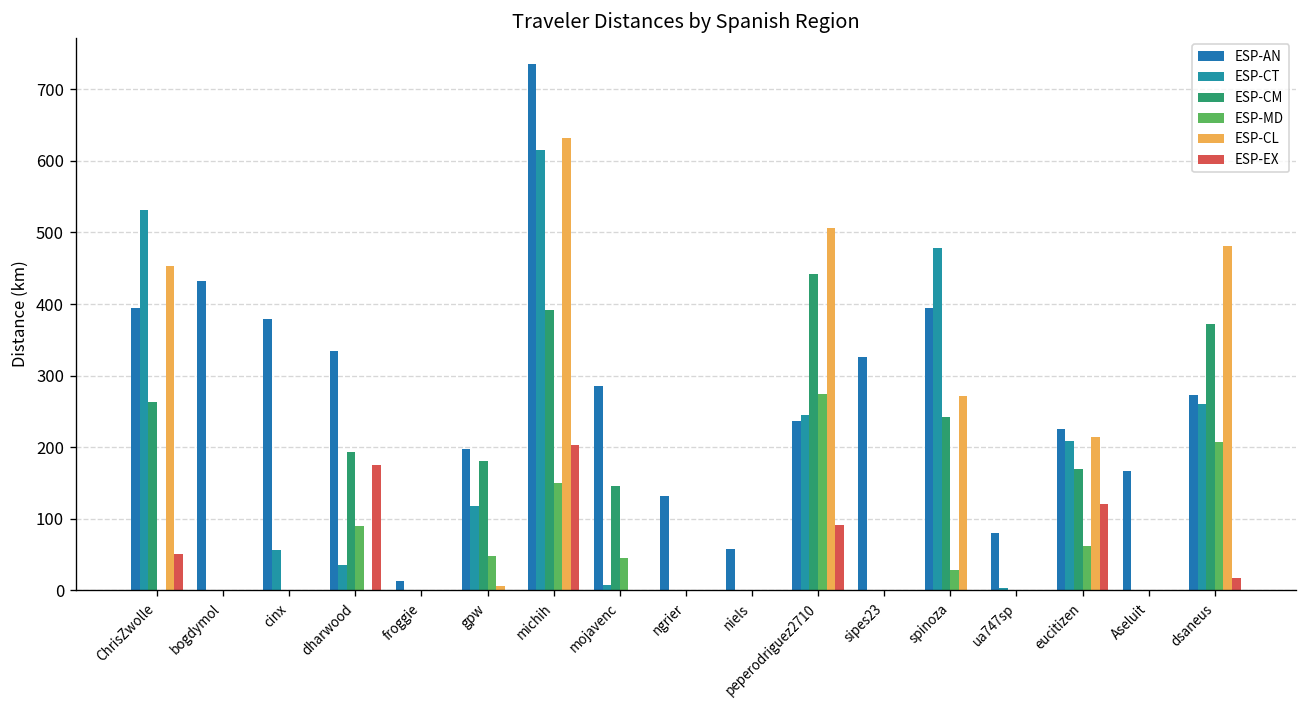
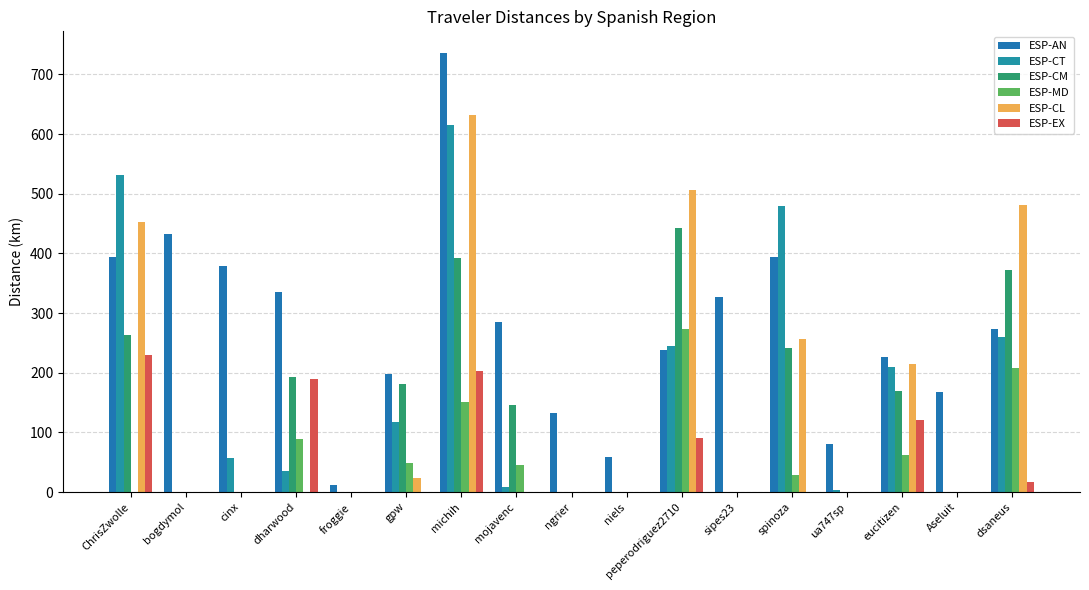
  {
    "ESP-CL": {
      "ChrisZwolle": 450,
      "bogdymol": 0,
      "cinx": 0,
      "dharwood": 0,
      "froggie": 0,
-     "gpw": 10,
+     "gpw": 20,
      "michih": 630,
      "mojavenc": 0,
      "ngrier": 0,
      "niels": 0,
      "peperodriguez2710": 510,
      "sipes23": 0,
-     "spinoza": 270,
+     "spinoza": 260,
      "ua747sp": 0,
      "eucitizen": 210,
      "Aseluit": 0,
      "dsaneus": 480
    },
    "ESP-EX": {
-     "ChrisZwolle": 50,
+     "ChrisZwolle": 230,
      "bogdymol": 0,
-     "dharwood": 180,
+     "dharwood": 190,
      "froggie": 0,
      "gpw": 0,
      "michih": 200,
      "mojavenc": 0,
      "ngrier": 0,
      "niels": 0,
      "peperodriguez2710": 90,
      "sipes23": 0,
      "spinoza": 0,
      "ua747sp": 0,
      "eucitizen": 120,
      "Aseluit": 0,
      "dsaneus": 20
    }
  }
